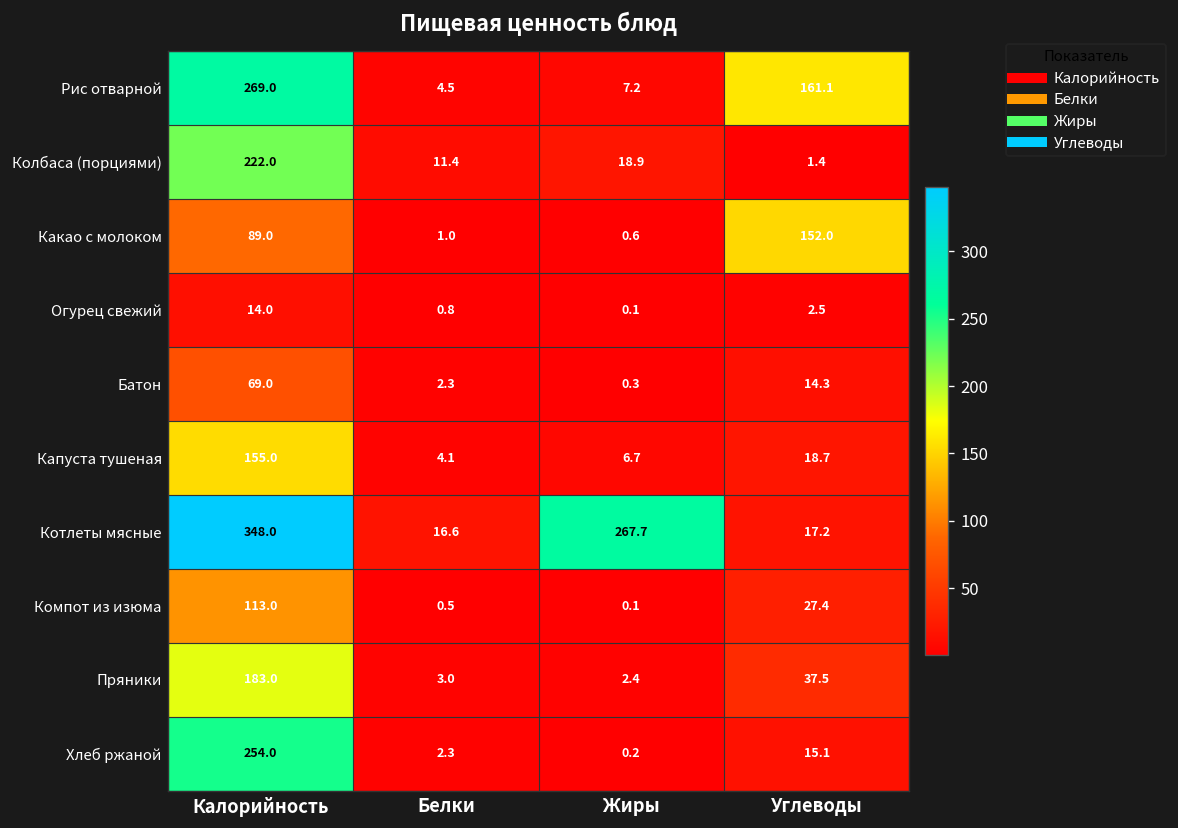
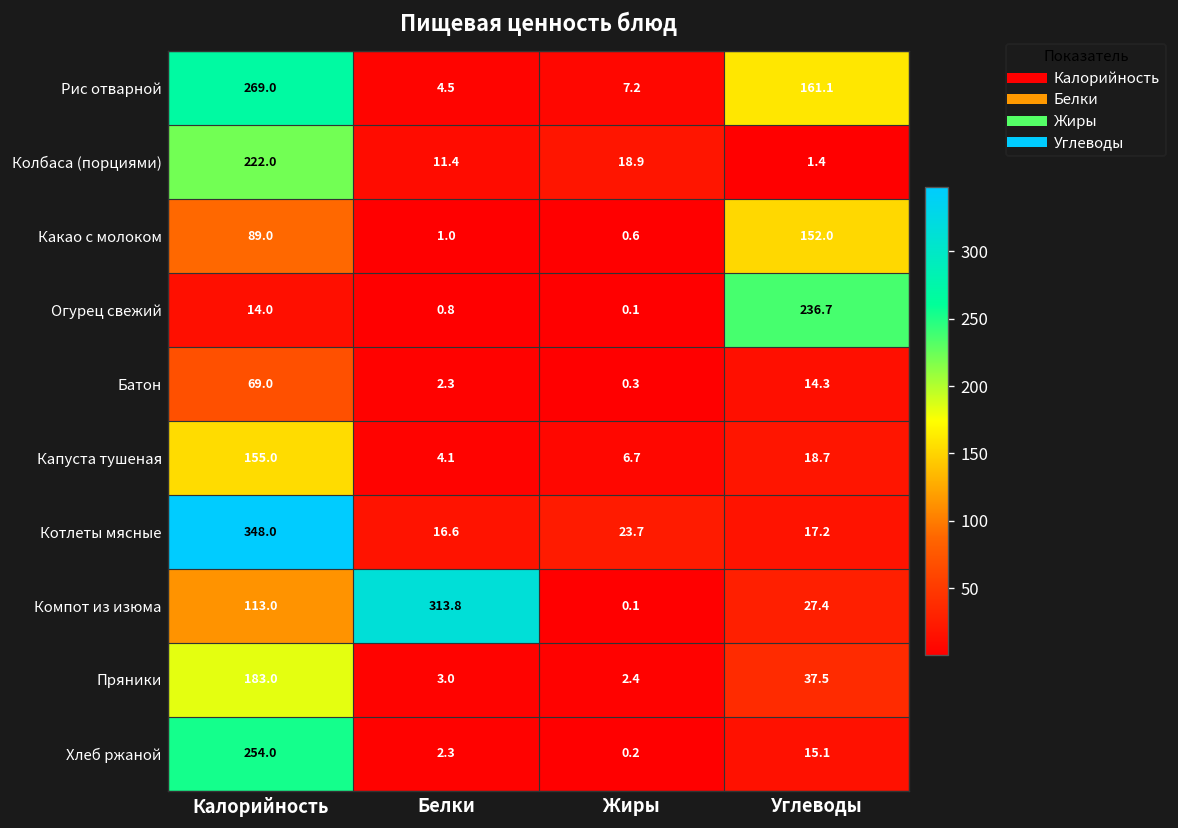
  {
    "Рис отварной": {
      "Калорийность": 269.0,
      "Белки": 4.5,
      "Жиры": 7.2,
      "Углеводы": 161.1
    },
    "Колбаса (порциями)": {
      "Калорийность": 222.0,
      "Белки": 11.4,
      "Жиры": 18.9,
      "Углеводы": 1.4
    },
    "Какао с молоком": {
      "Калорийность": 89.0,
      "Белки": 1.0,
      "Жиры": 0.6,
      "Углеводы": 152.0
    },
    "Огурец свежий": {
      "Калорийность": 14.0,
      "Белки": 0.8,
      "Жиры": 0.1,
-     "Углеводы": 2.5
+     "Углеводы": 236.7
    },
    "Батон": {
      "Калорийность": 69.0,
      "Белки": 2.3,
      "Жиры": 0.3,
      "Углеводы": 14.3
    },
    "Капуста тушеная": {
      "Калорийность": 155.0,
      "Белки": 4.1,
      "Жиры": 6.7,
      "Углеводы": 18.7
    },
    "Котлеты мясные": {
      "Калорийность": 348.0,
      "Белки": 16.6,
-     "Жиры": 267.7,
+     "Жиры": 23.7,
      "Углеводы": 17.2
    },
    "Компот из изюма": {
      "Калорийность": 113.0,
-     "Белки": 0.5,
+     "Белки": 313.8,
      "Жиры": 0.1,
      "Углеводы": 27.4
    },
    "Пряники": {
      "Калорийность": 183.0,
      "Белки": 3.0,
      "Жиры": 2.4,
      "Углеводы": 37.5
    },
    "Хлеб ржаной": {
      "Калорийность": 254.0,
      "Белки": 2.3,
      "Жиры": 0.2,
      "Углеводы": 15.1
    }
  }
